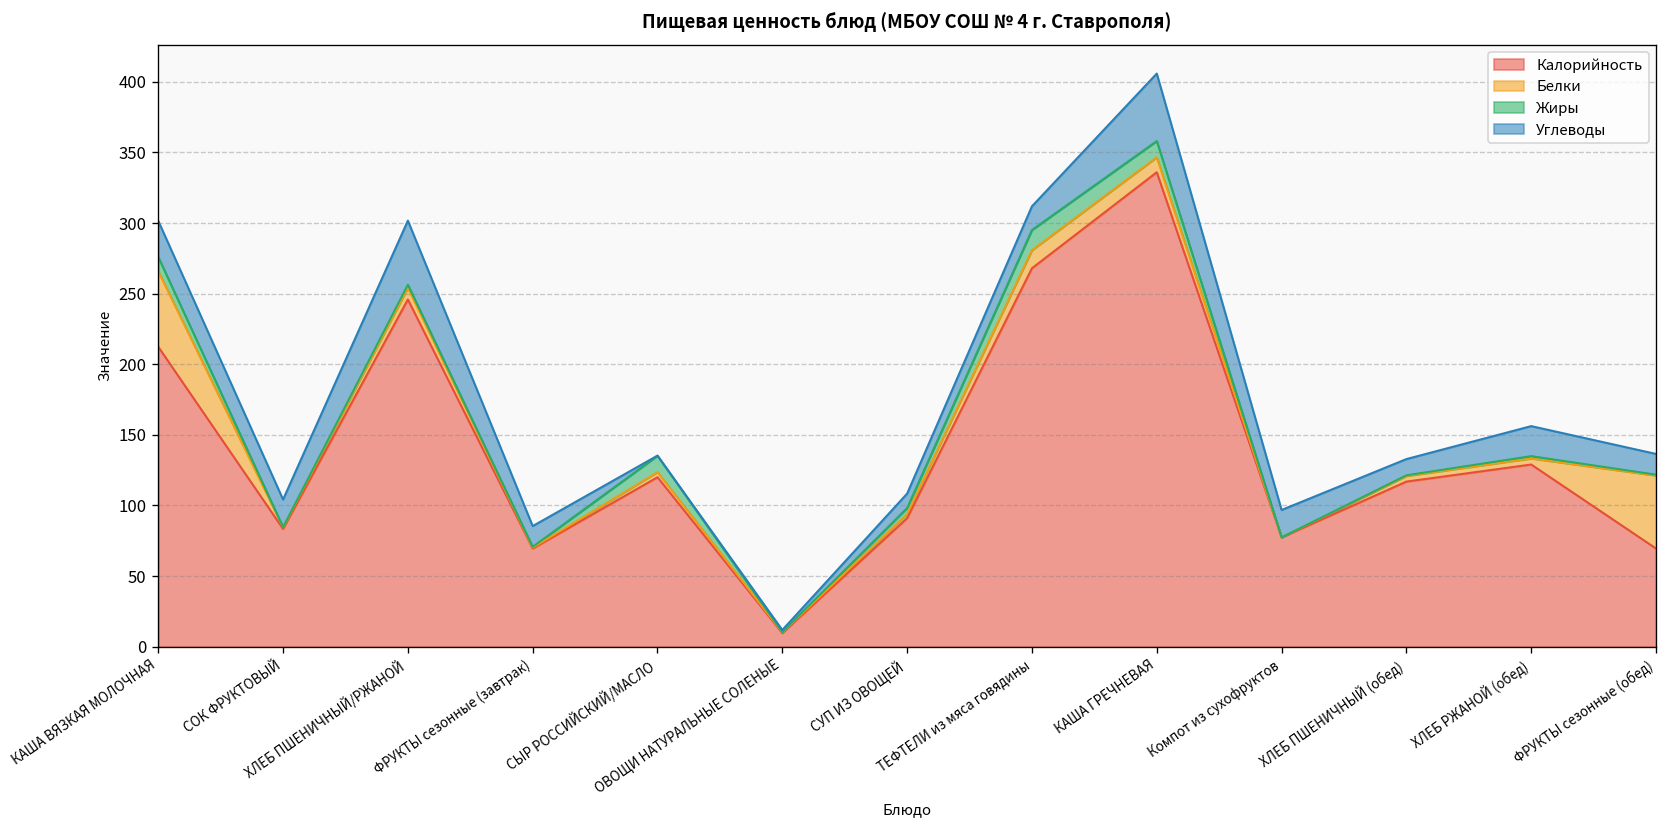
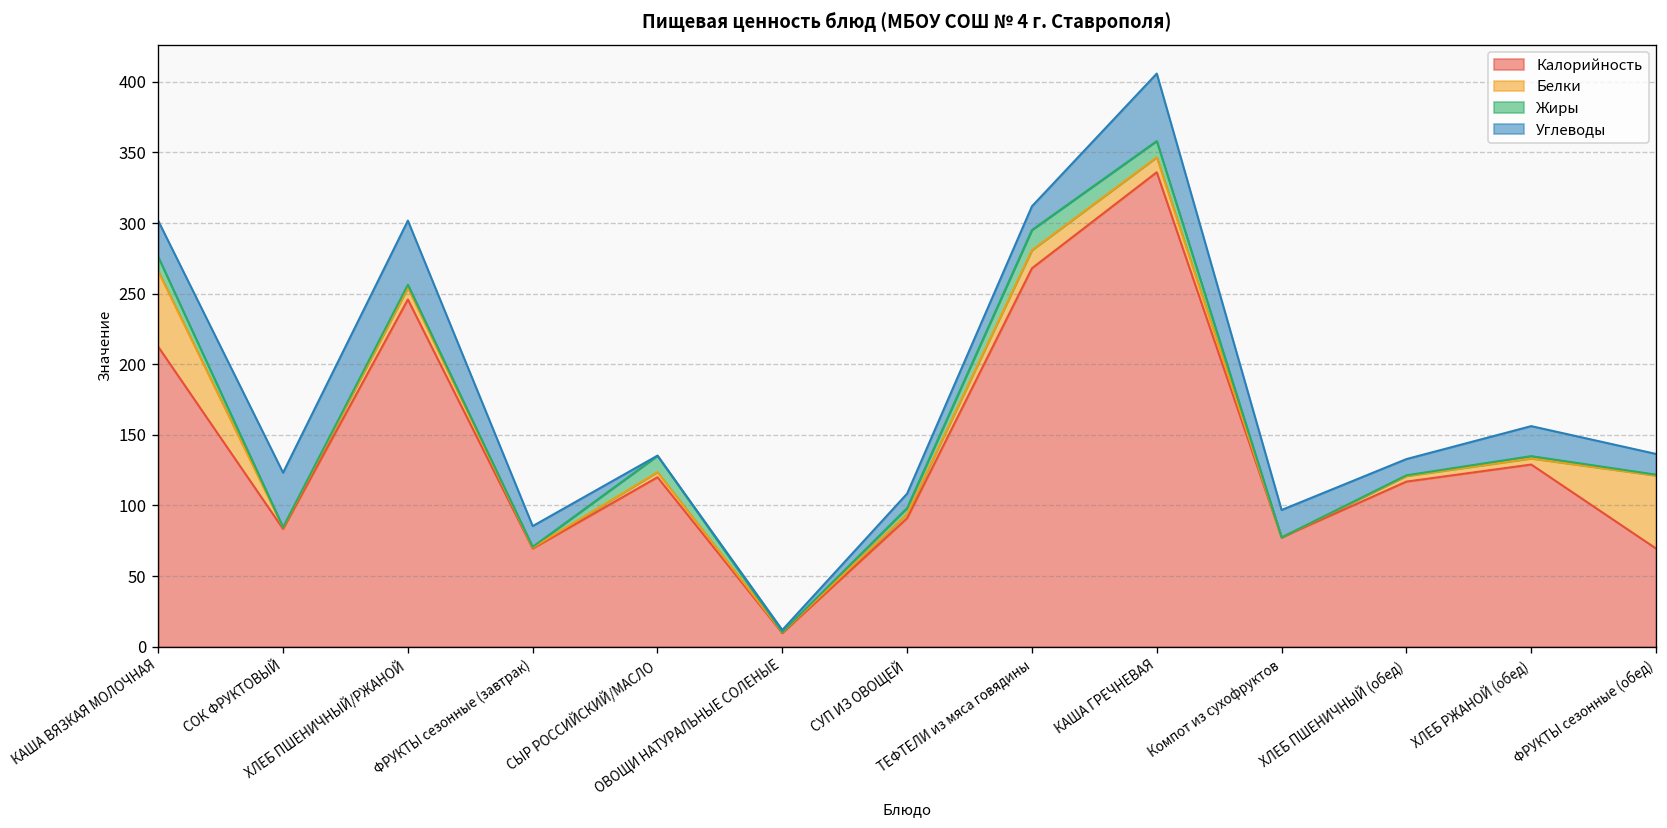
  {
    "Калорийность": {
      "КАША ВЯЗКАЯ МОЛОЧНАЯ": 212,
      "ХЛЕБ ПШЕНИЧНЫЙ/РЖАНОЙ": 246,
      "СЫР РОССИЙСКИЙ/МАСЛО": 120,
      "СУП ИЗ ОВОЩЕЙ": 91,
      "ТЕФТЕЛИ из мяса говядины": 268,
      "КАША ГРЕЧНЕВАЯ": 336,
      "ХЛЕБ ПШЕНИЧНЫЙ (обед)": 117,
      "ХЛЕБ РЖАНОЙ (обед)": 129,
      "ФРУКТЫ сезонные (обед)": 70
    },
    "Белки": {
      "КАША ВЯЗКАЯ МОЛОЧНАЯ": 53,
      "СЫР РОССИЙСКИЙ/МАСЛО": 4,
      "СУП ИЗ ОВОЩЕЙ": 3,
      "ТЕФТЕЛИ из мяса говядины": 13,
      "КАША ГРЕЧНЕВАЯ": 11
    },
    "Жиры": {
      "КАША ВЯЗКАЯ МОЛОЧНАЯ": 10,
      "СУП ИЗ ОВОЩЕЙ": 4,
      "ТЕФТЕЛИ из мяса говядины": 14,
      "КАША ГРЕЧНЕВАЯ": 12
    },
    "Углеводы": {
      "КАША ВЯЗКАЯ МОЛОЧНАЯ": 26,
-     "СОК ФРУКТОВЫЙ": 20,
+     "СОК ФРУКТОВЫЙ": 39,
      "ХЛЕБ ПШЕНИЧНЫЙ/РЖАНОЙ": 45,
      "ФРУКТЫ сезонные (завтрак)": 15,
      "СУП ИЗ ОВОЩЕЙ": 10,
      "ТЕФТЕЛИ из мяса говядины": 17,
      "КАША ГРЕЧНЕВАЯ": 48,
      "Компот из сухофруктов": 19,
      "ХЛЕБ ПШЕНИЧНЫЙ (обед)": 12,
      "ХЛЕБ РЖАНОЙ (обед)": 21,
      "ФРУКТЫ сезонные (обед)": 15
    }
  }
